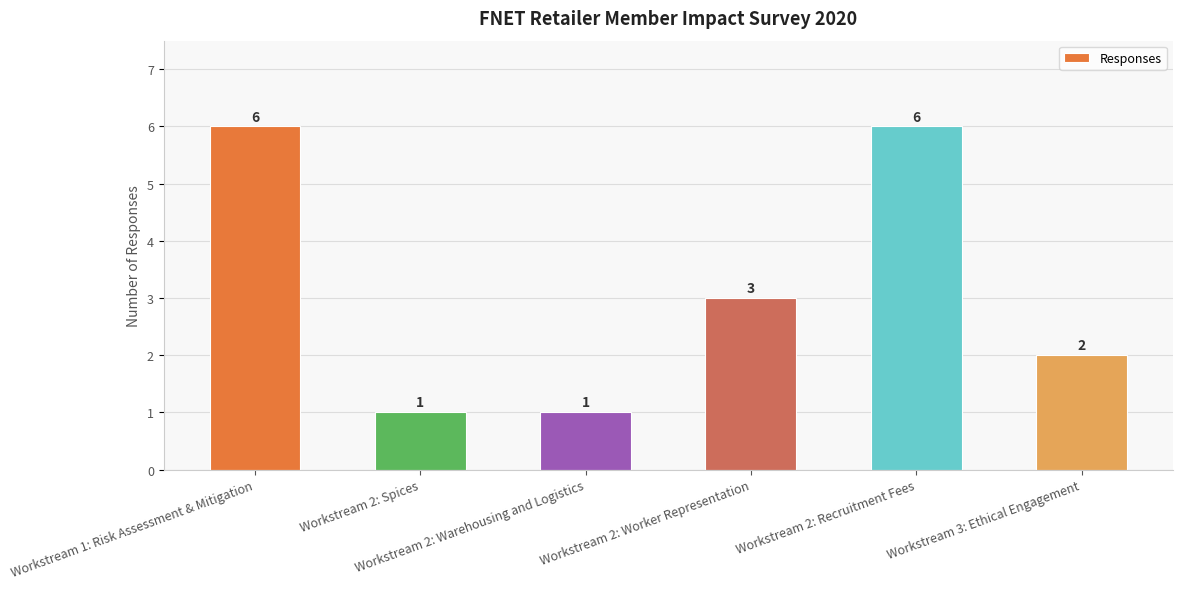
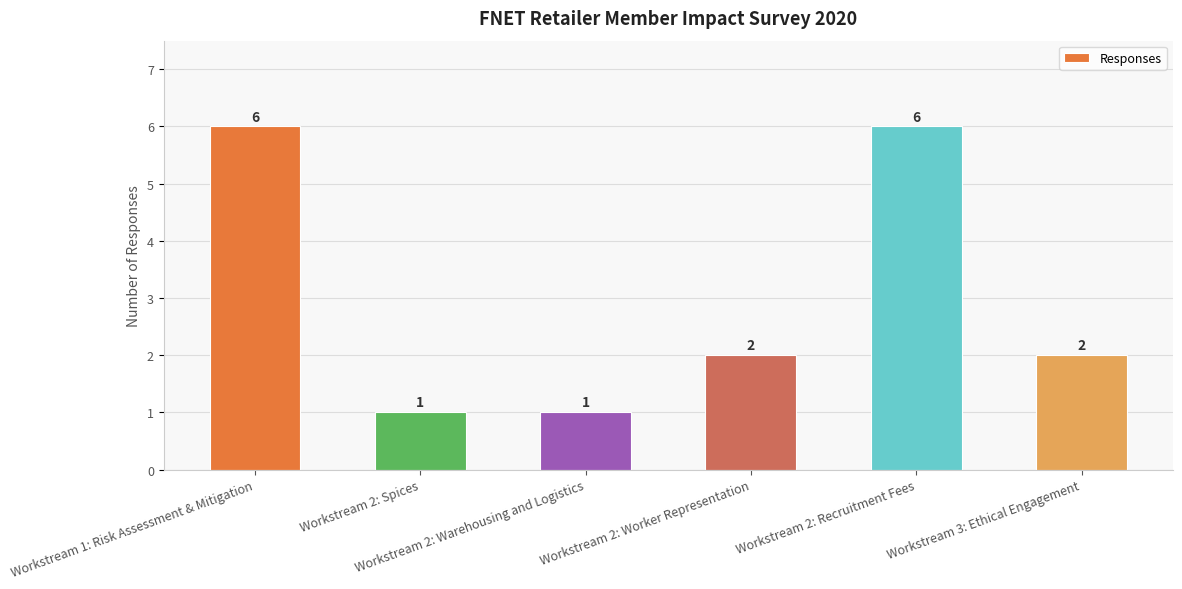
  {
    "Workstream 1: Risk Assessment & Mitigation": 6,
    "Workstream 2: Spices": 1,
    "Workstream 2: Warehousing and Logistics": 1,
-   "Workstream 2: Worker Representation": 3,
+   "Workstream 2: Worker Representation": 2,
    "Workstream 2: Recruitment Fees": 6,
    "Workstream 3: Ethical Engagement": 2
  }
